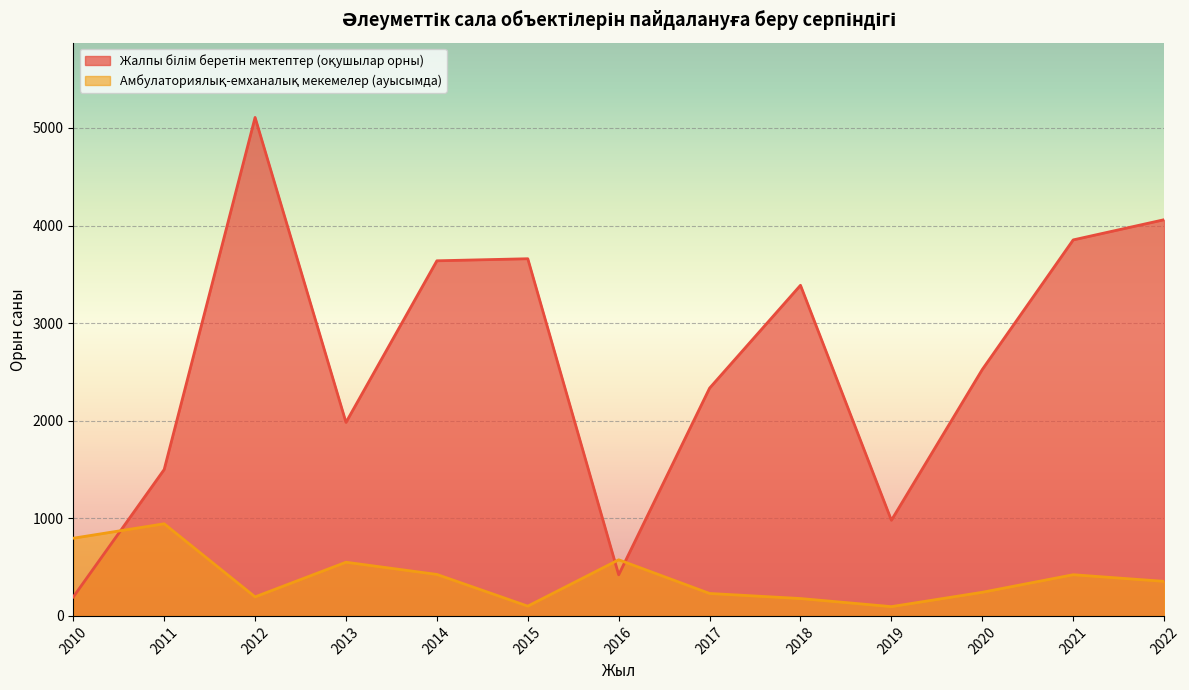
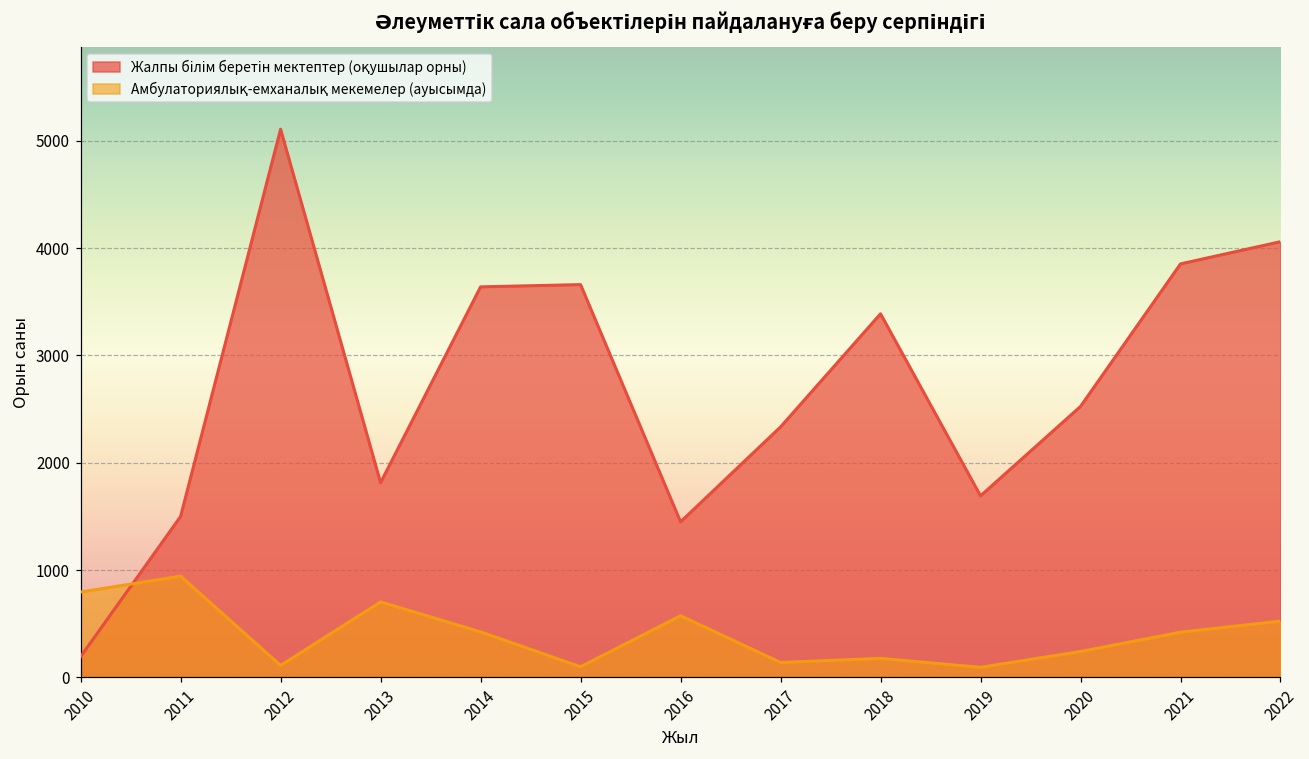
  {
    "Жалпы білім беретін мектептер (оқушылар орны)": {
      "2010": 200,
      "2011": 1500,
      "2012": 5100,
-     "2013": 2000,
+     "2013": 1800,
      "2014": 3600,
      "2015": 3700,
-     "2016": 400,
+     "2016": 1500,
      "2017": 2300,
      "2018": 3400,
-     "2019": 1000,
+     "2019": 1700,
      "2020": 2500,
      "2021": 3900,
      "2022": 4100
    },
    "Амбулаториялық-емханалық мекемелер (ауысымда)": {
      "2010": 800,
      "2011": 900,
-     "2012": 200,
-     "2013": 600,
+     "2012": 100,
+     "2013": 700,
      "2014": 400,
      "2015": 100,
      "2016": 600,
-     "2017": 200,
+     "2017": 100,
      "2018": 200,
      "2019": 100,
      "2020": 200,
      "2021": 400,
-     "2022": 400
+     "2022": 500
    }
  }
